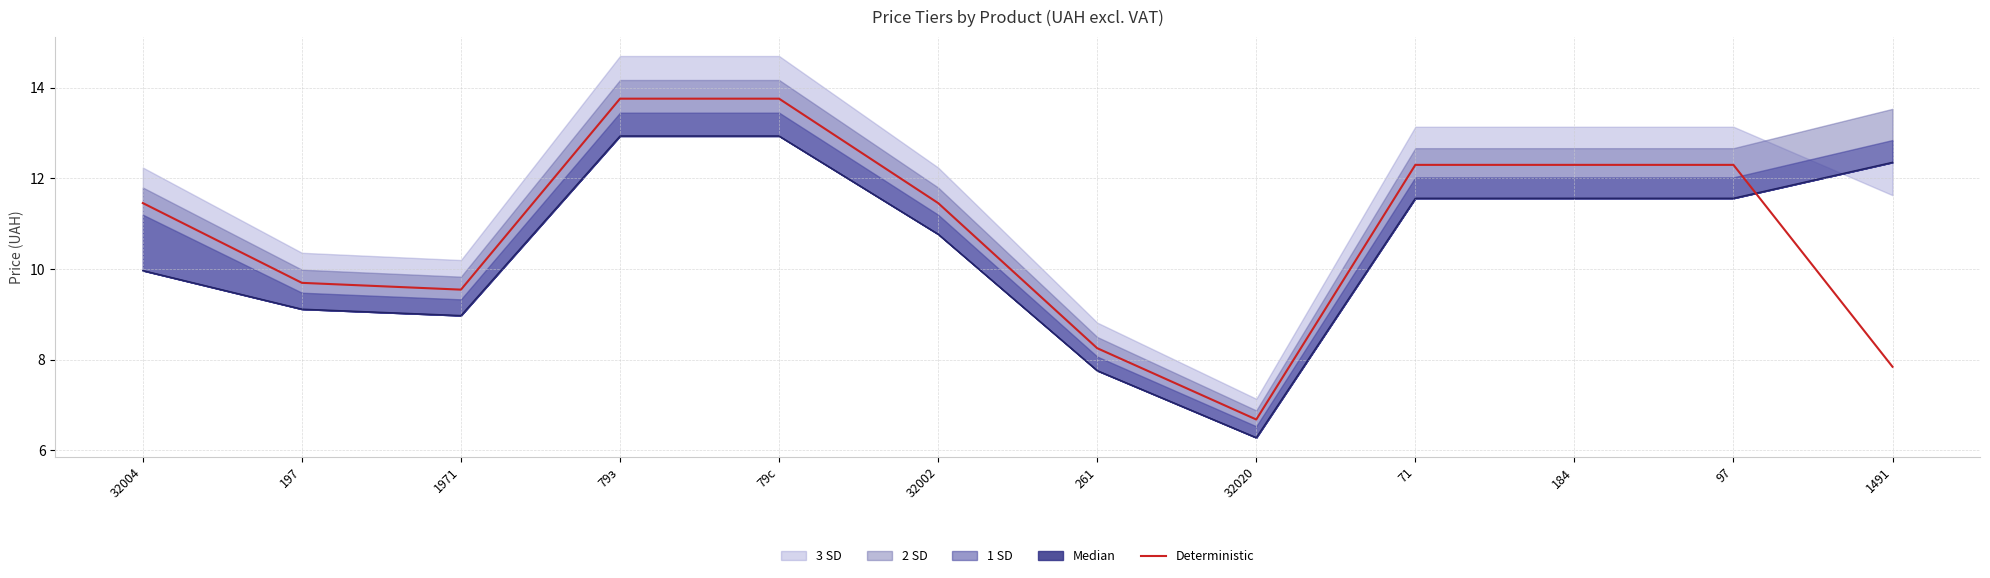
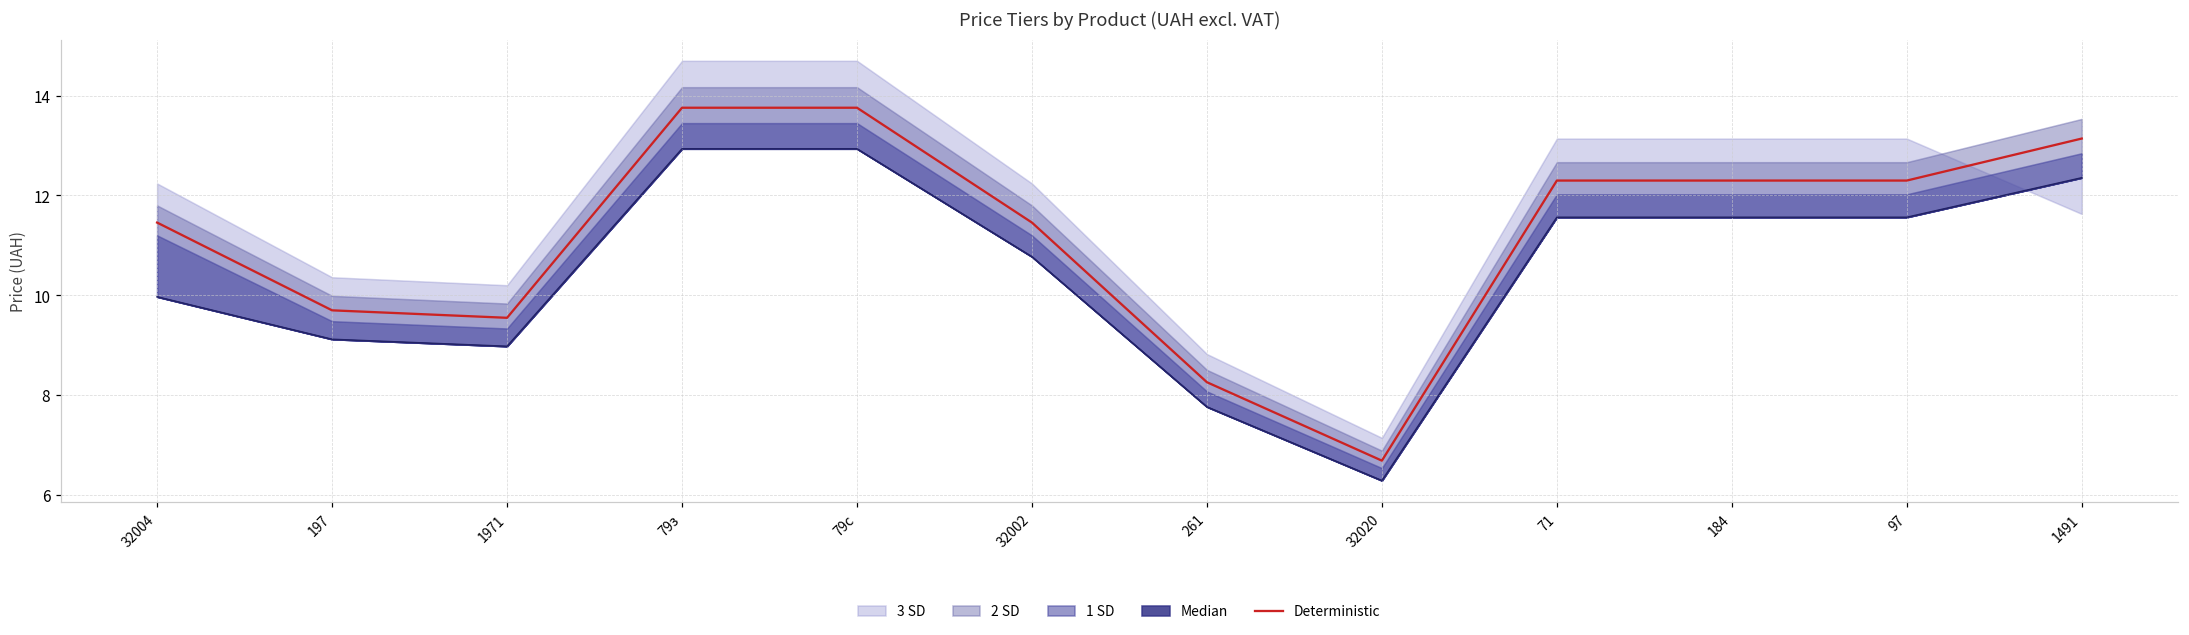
  {
    "Deterministic": {
      "32004": 11.5,
      "197": 9.7,
      "1971": 9.5,
      "79з": 13.8,
      "79с": 13.8,
      "32002": 11.5,
      "261": 8.3,
      "32020": 6.7,
      "71": 12.3,
      "184": 12.3,
      "97": 12.3,
-     "1491": 7.8
+     "1491": 13.1
    }
  }
